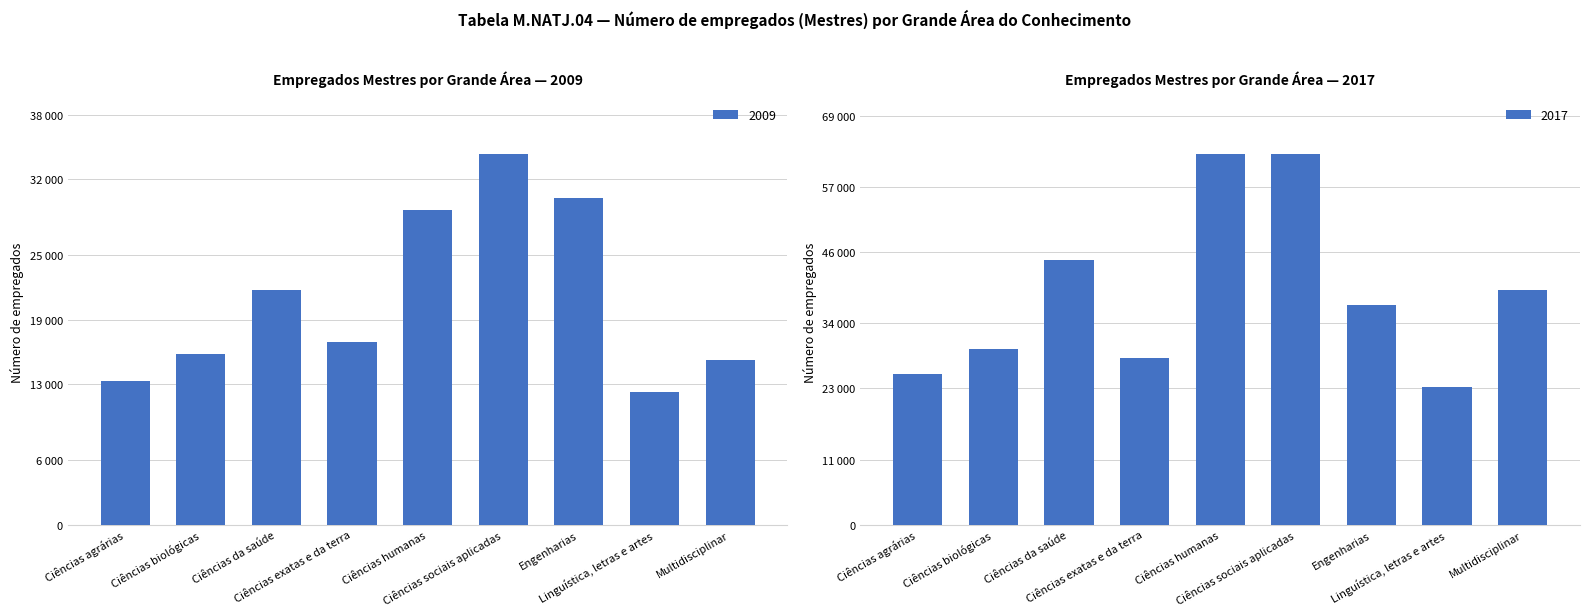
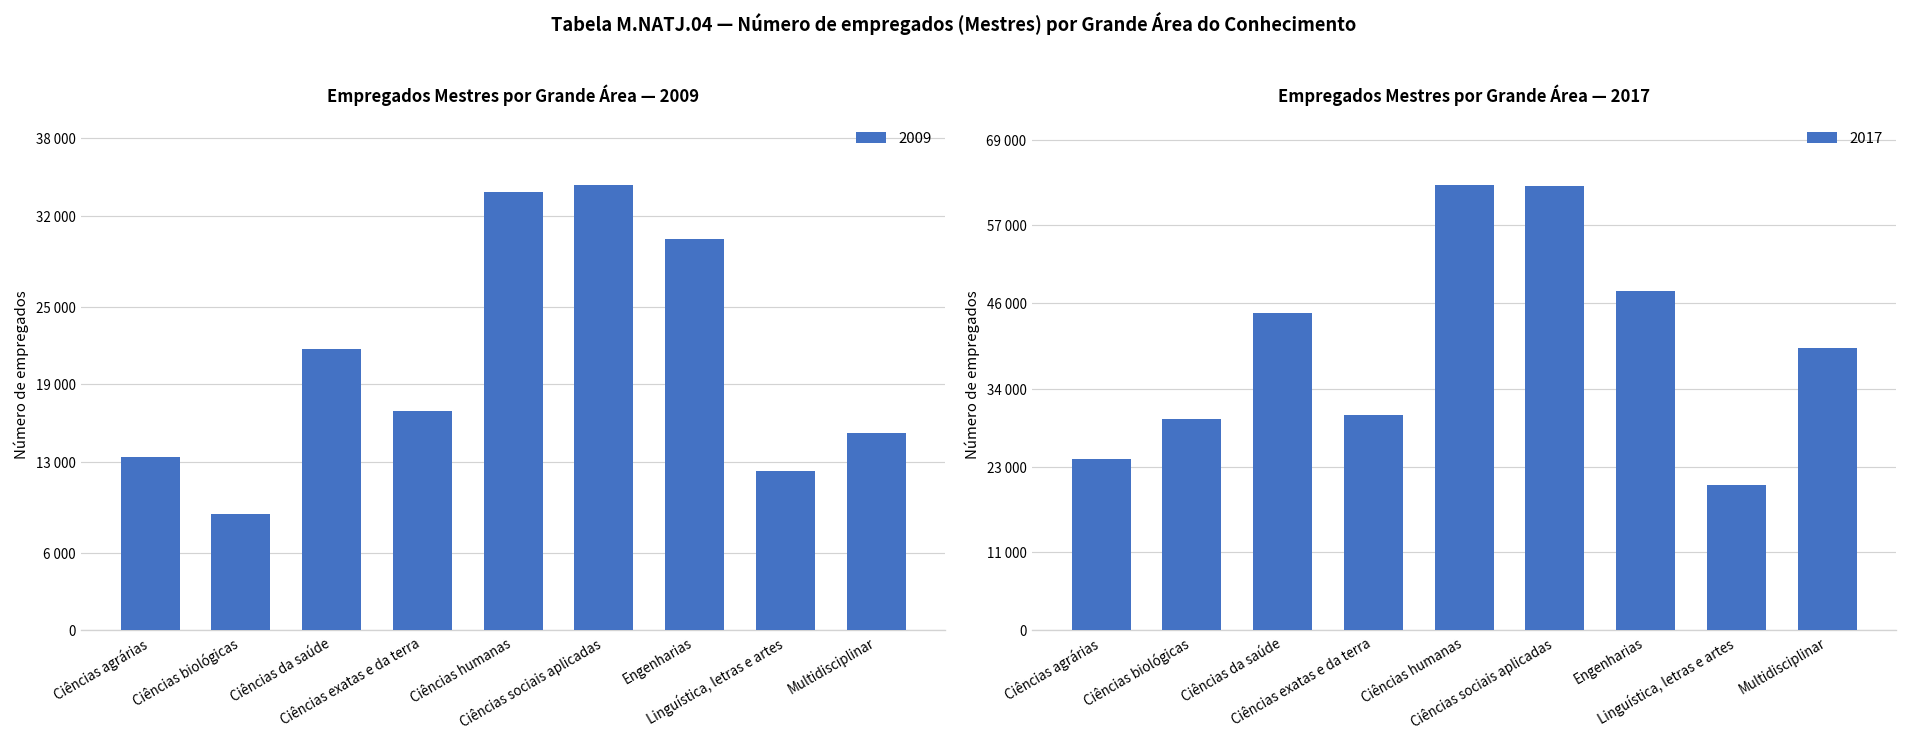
  {
    "Empregados Mestres por Grande Área — 2009": {
      "Ciências agrárias": 13400,
-     "Ciências biológicas": 15800,
+     "Ciências biológicas": 9000,
      "Ciências da saúde": 21700,
      "Ciências exatas e da terra": 17000,
-     "Ciências humanas": 29200,
+     "Ciências humanas": 33900,
      "Ciências sociais aplicadas": 34400,
      "Engenharias": 30200,
      "Linguística, letras e artes": 12300,
      "Multidisciplinar": 15200
    },
    "Empregados Mestres por Grande Área — 2017": {
-     "Ciências agrárias": 25000,
+     "Ciências agrárias": 24000,
      "Ciências biológicas": 30000,
      "Ciências da saúde": 45000,
-     "Ciências exatas e da terra": 28000,
+     "Ciências exatas e da terra": 30000,
      "Ciências humanas": 63000,
      "Ciências sociais aplicadas": 63000,
-     "Engenharias": 37000,
-     "Linguística, letras e artes": 23000,
+     "Engenharias": 48000,
+     "Linguística, letras e artes": 21000,
      "Multidisciplinar": 40000
    }
  }
